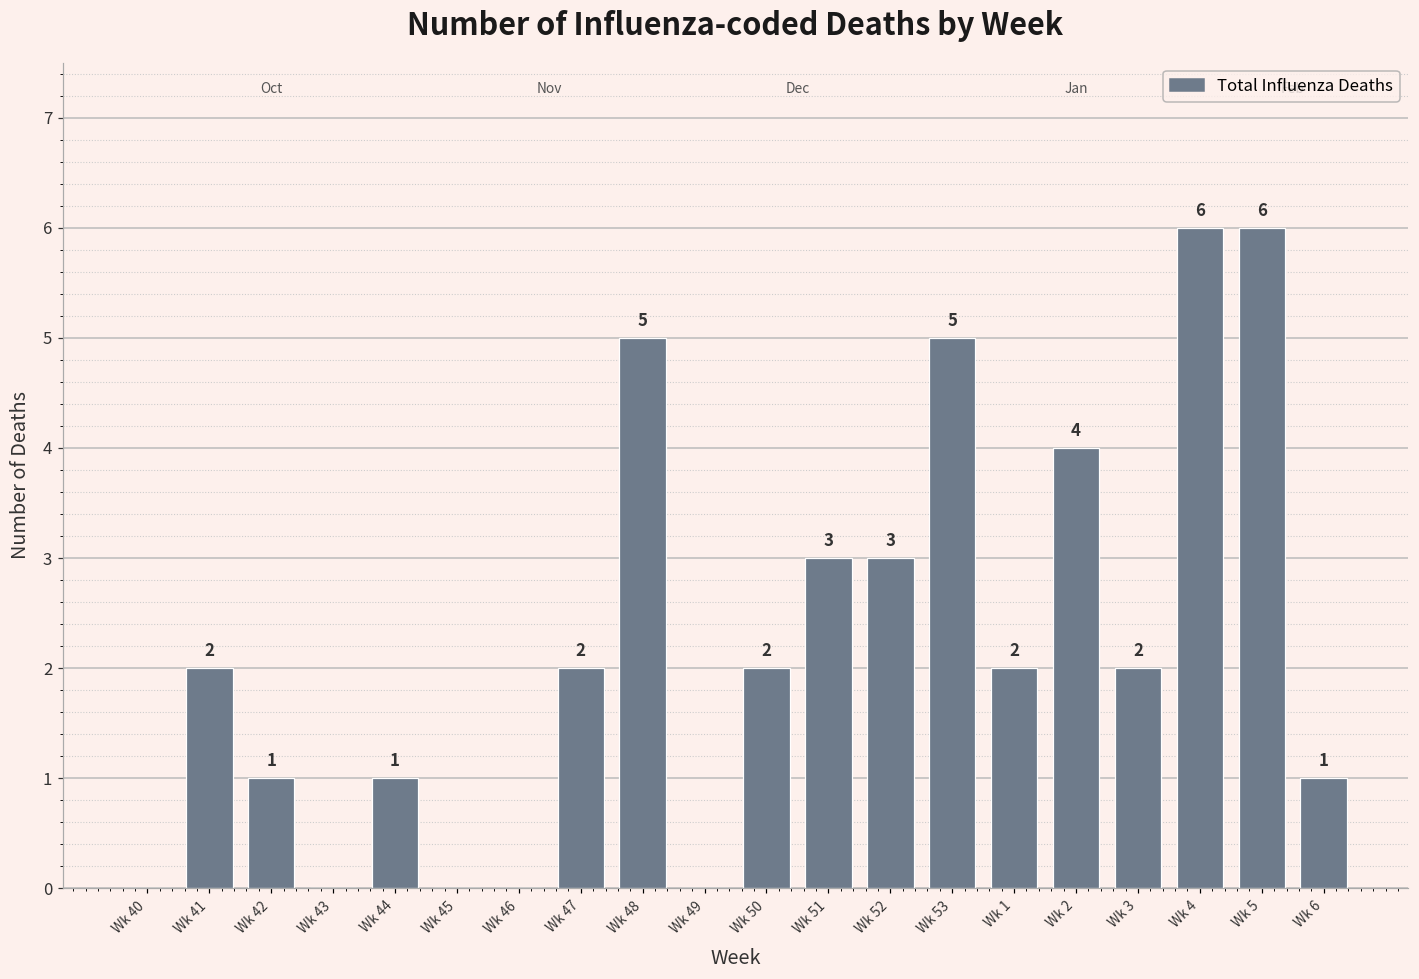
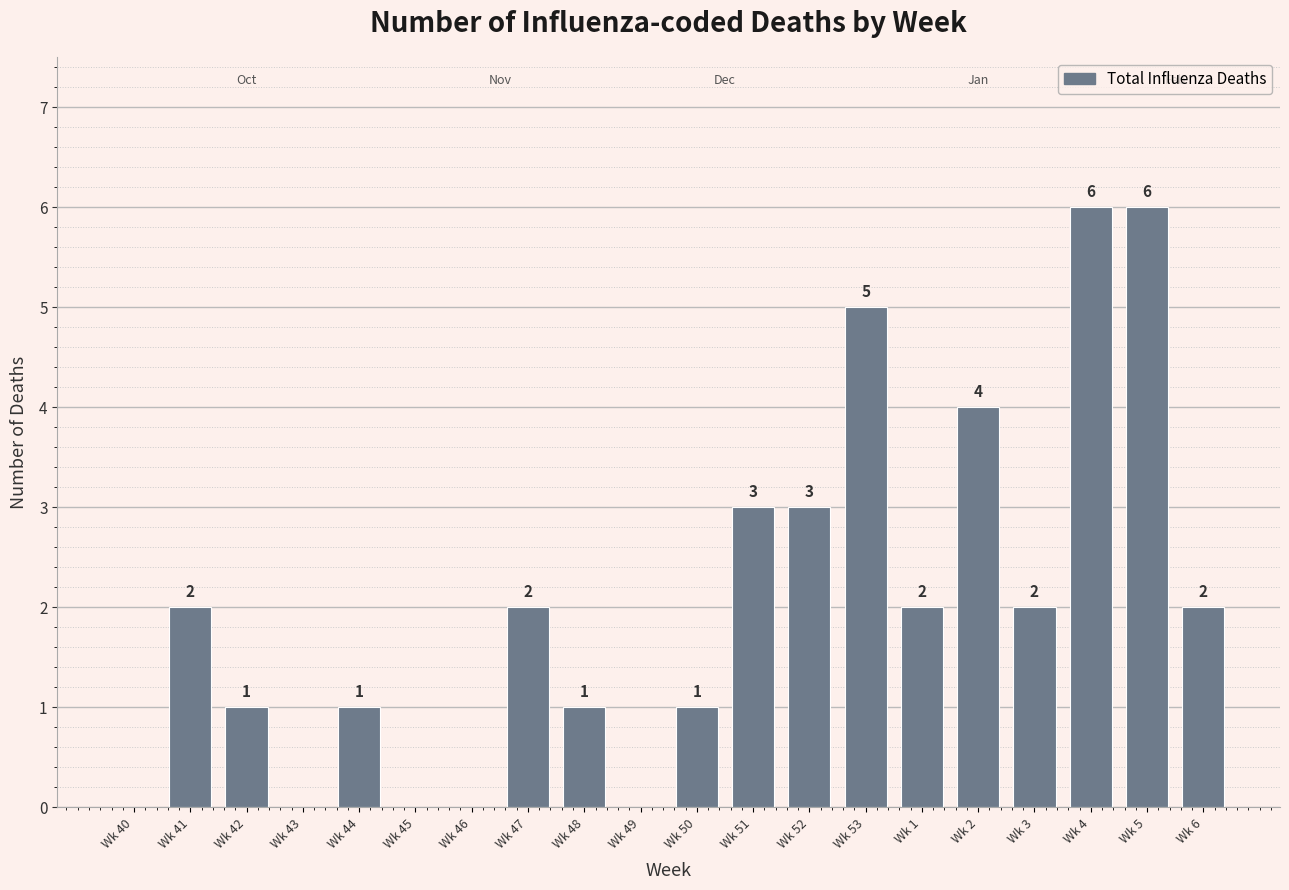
  {
    "Wk 41": 2,
    "Wk 42": 1,
    "Wk 44": 1,
    "Wk 47": 2,
-   "Wk 48": 5,
-   "Wk 50": 2,
+   "Wk 48": 1,
+   "Wk 50": 1,
    "Wk 51": 3,
    "Wk 52": 3,
    "Wk 53": 5,
    "Wk 1": 2,
    "Wk 2": 4,
    "Wk 3": 2,
    "Wk 4": 6,
    "Wk 5": 6,
-   "Wk 6": 1
+   "Wk 6": 2
  }
